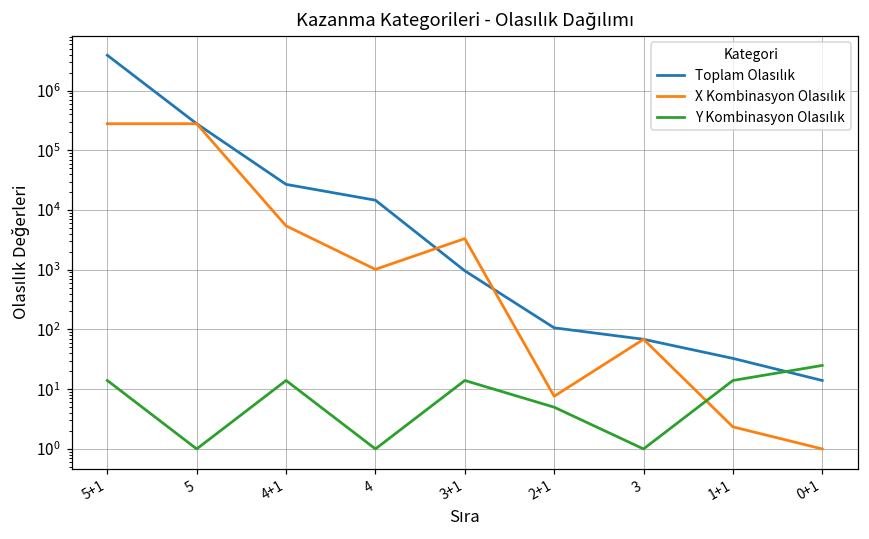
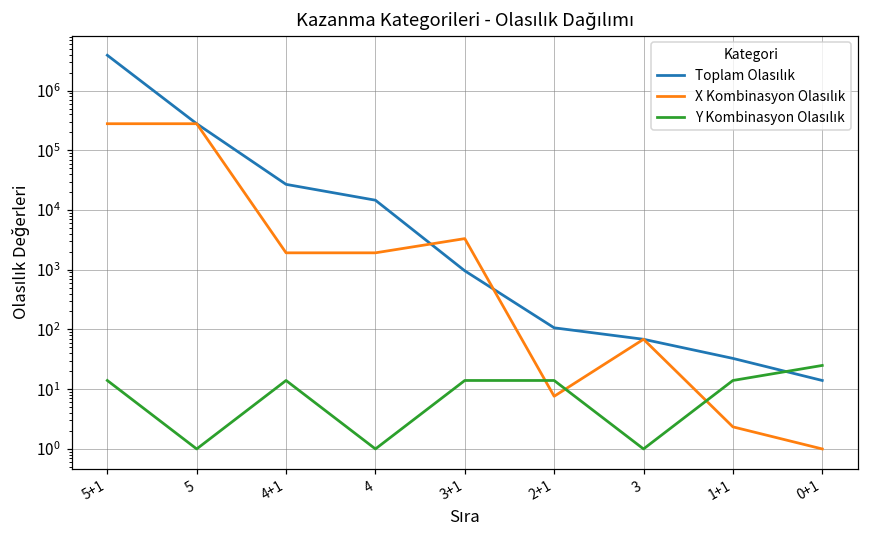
  {
    "Toplam Olasılık": {
      "5+1": 4000000,
      "4+1": 30000,
      "4": 15000,
      "3+1": 1000,
      "2+1": 110,
      "1+1": 30,
      "0+1": 14
    },
    "X Kombinasyon Olasılık": {
      "5+1": 300000,
-     "4+1": 5000,
-     "4": 1000,
+     "4+1": 1900,
+     "4": 1900,
      "3+1": 3000,
      "2+1": 8,
      "1+1": 2.3,
      "0+1": 1
    },
    "Y Kombinasyon Olasılık": {
      "5+1": 14,
      "5": 1,
      "4+1": 14,
      "4": 1,
      "3+1": 14,
-     "2+1": 5,
+     "2+1": 14,
      "3": 1,
      "1+1": 14,
      "0+1": 30
    }
  }
